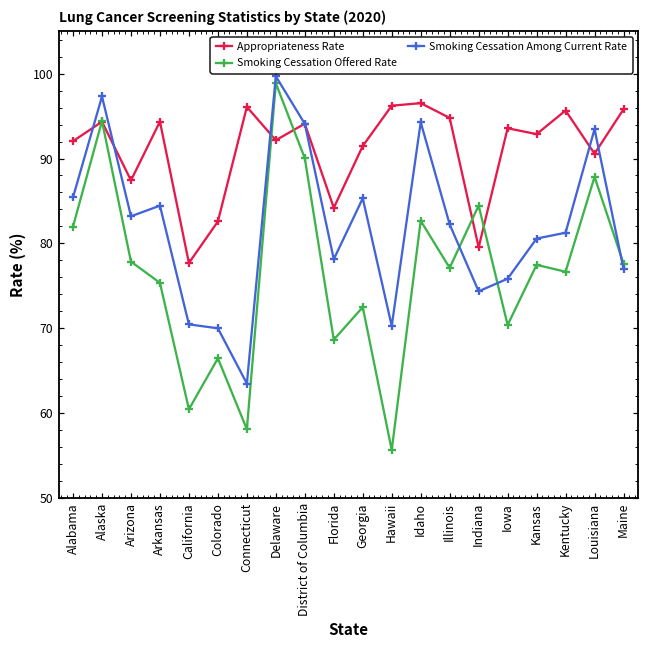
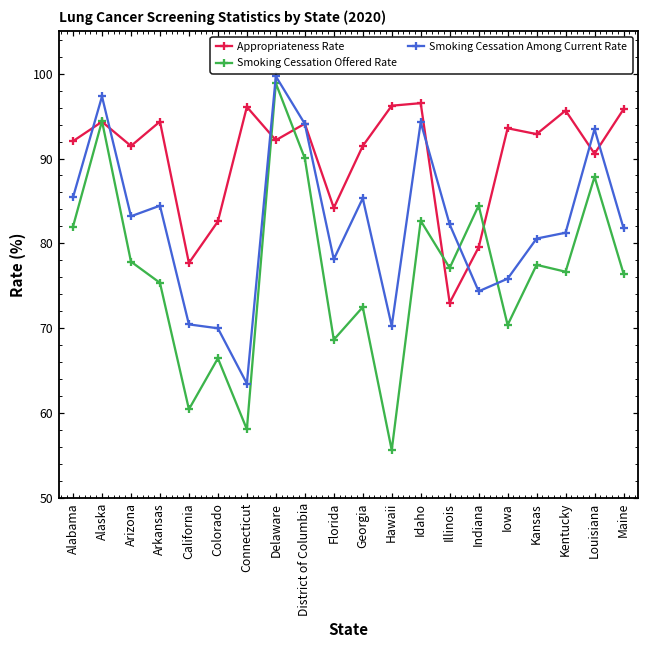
  {
    "Appropriateness Rate": {
      "Alabama": 92,
-     "Arizona": 87,
+     "Arizona": 91,
      "Arkansas": 94,
      "California": 78,
      "Colorado": 83,
      "Connecticut": 96,
      "Delaware": 92,
      "Florida": 84,
      "Georgia": 91,
      "Hawaii": 96,
      "Idaho": 97,
-     "Illinois": 95,
+     "Illinois": 73,
      "Indiana": 80,
      "Iowa": 94,
      "Kansas": 93,
      "Kentucky": 96,
      "Louisiana": 91,
      "Maine": 96
    },
    "Smoking Cessation Offered Rate": {
      "Alabama": 82,
      "Arizona": 78,
      "Arkansas": 75,
      "California": 60,
      "Colorado": 66,
      "Connecticut": 58,
      "Delaware": 99,
      "District of Columbia": 90,
      "Florida": 69,
      "Georgia": 72,
      "Hawaii": 56,
      "Idaho": 83,
      "Illinois": 77,
      "Indiana": 84,
      "Iowa": 70,
      "Kansas": 77,
      "Kentucky": 77,
      "Louisiana": 88,
-     "Maine": 78
+     "Maine": 76
    },
    "Smoking Cessation Among Current Rate": {
      "Alabama": 85,
      "Alaska": 97,
      "Arizona": 83,
      "Arkansas": 84,
      "California": 70,
      "Colorado": 70,
      "Connecticut": 63,
      "Delaware": 100,
      "Florida": 78,
      "Georgia": 85,
      "Hawaii": 70,
      "Idaho": 94,
      "Illinois": 82,
      "Indiana": 74,
      "Iowa": 76,
      "Kansas": 81,
      "Kentucky": 81,
      "Louisiana": 93,
-     "Maine": 77
+     "Maine": 82
    }
  }
